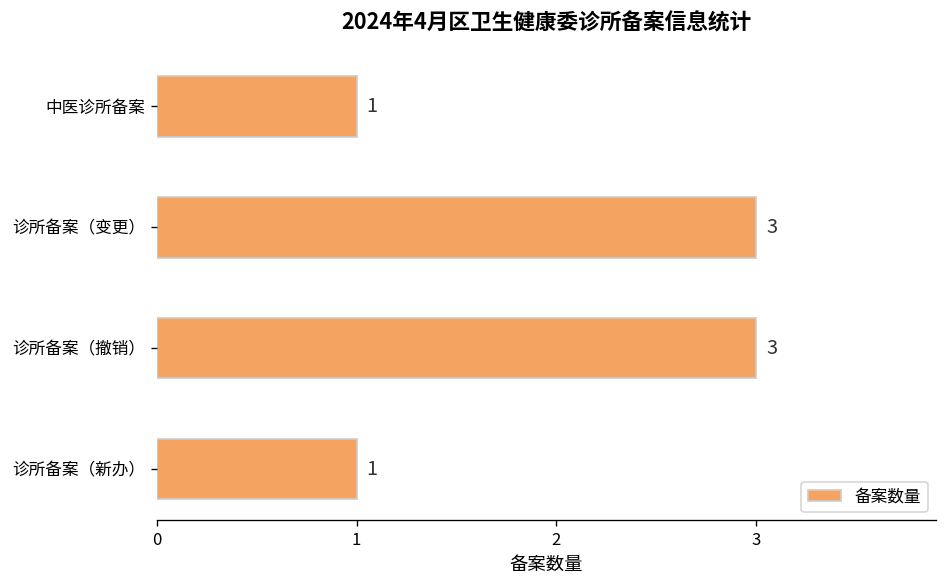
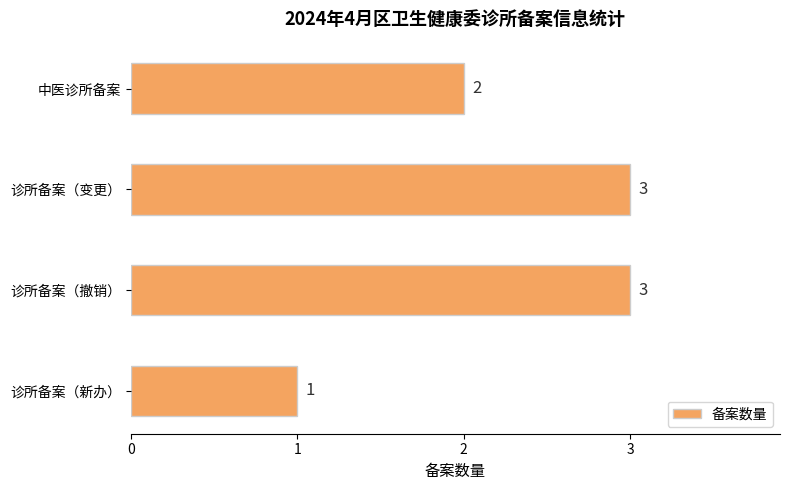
  {
-   "中医诊所备案": 1,
+   "中医诊所备案": 2,
    "诊所备案（变更）": 3,
    "诊所备案（撤销）": 3,
    "诊所备案（新办）": 1
  }
